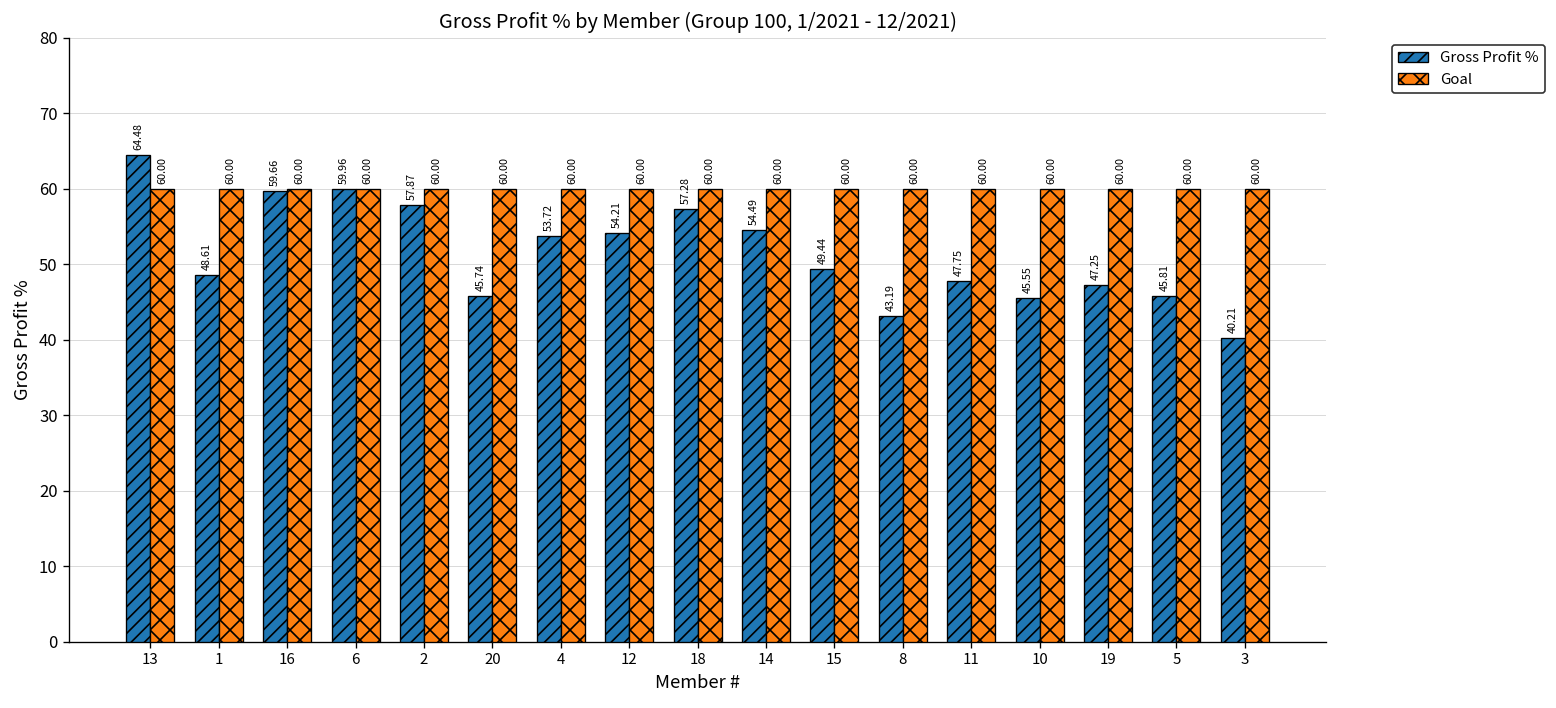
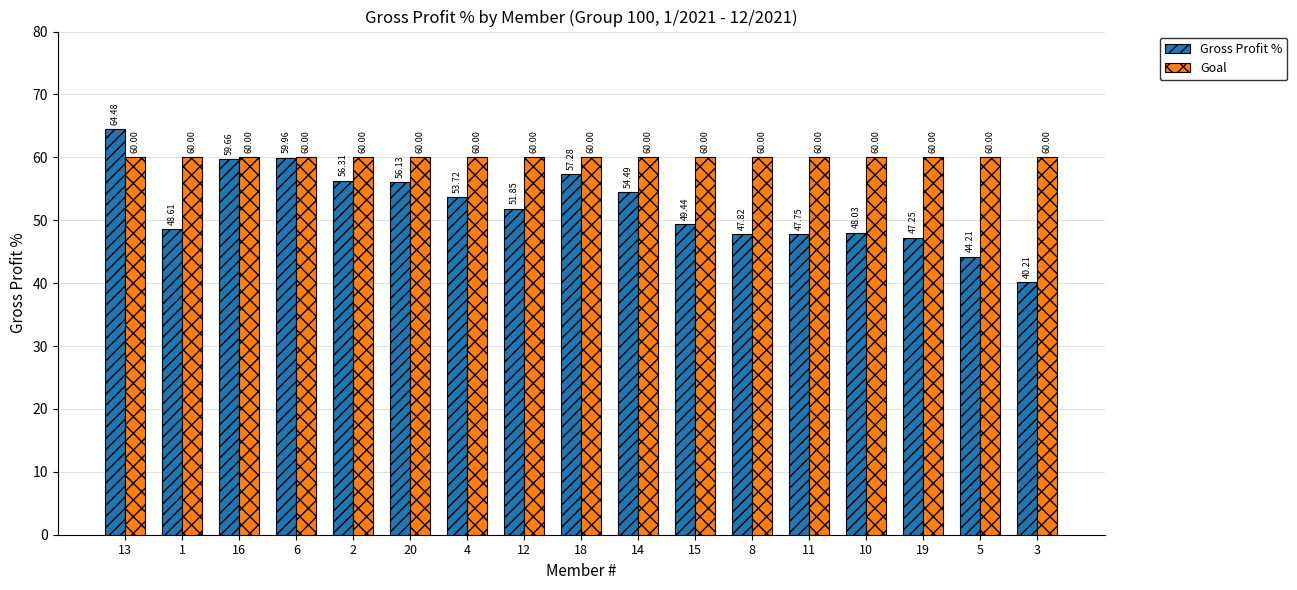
  {
    "Gross Profit %": {
      "13": 64.48,
      "1": 48.61,
      "16": 59.66,
      "6": 59.96,
-     "2": 57.87,
-     "20": 45.74,
+     "2": 56.31,
+     "20": 56.13,
      "4": 53.72,
-     "12": 54.21,
+     "12": 51.85,
      "18": 57.28,
      "14": 54.49,
      "15": 49.44,
-     "8": 43.19,
+     "8": 47.82,
      "11": 47.75,
-     "10": 45.55,
+     "10": 48.03,
      "19": 47.25,
-     "5": 45.81,
+     "5": 44.21,
      "3": 40.21
    },
    "Goal": {
      "13": 60.00,
      "1": 60.00,
      "16": 60.00,
      "6": 60.00,
      "2": 60.00,
      "20": 60.00,
      "4": 60.00,
      "12": 60.00,
      "18": 60.00,
      "14": 60.00,
      "15": 60.00,
      "8": 60.00,
      "11": 60.00,
      "10": 60.00,
      "19": 60.00,
      "5": 60.00,
      "3": 60.00
    }
  }
